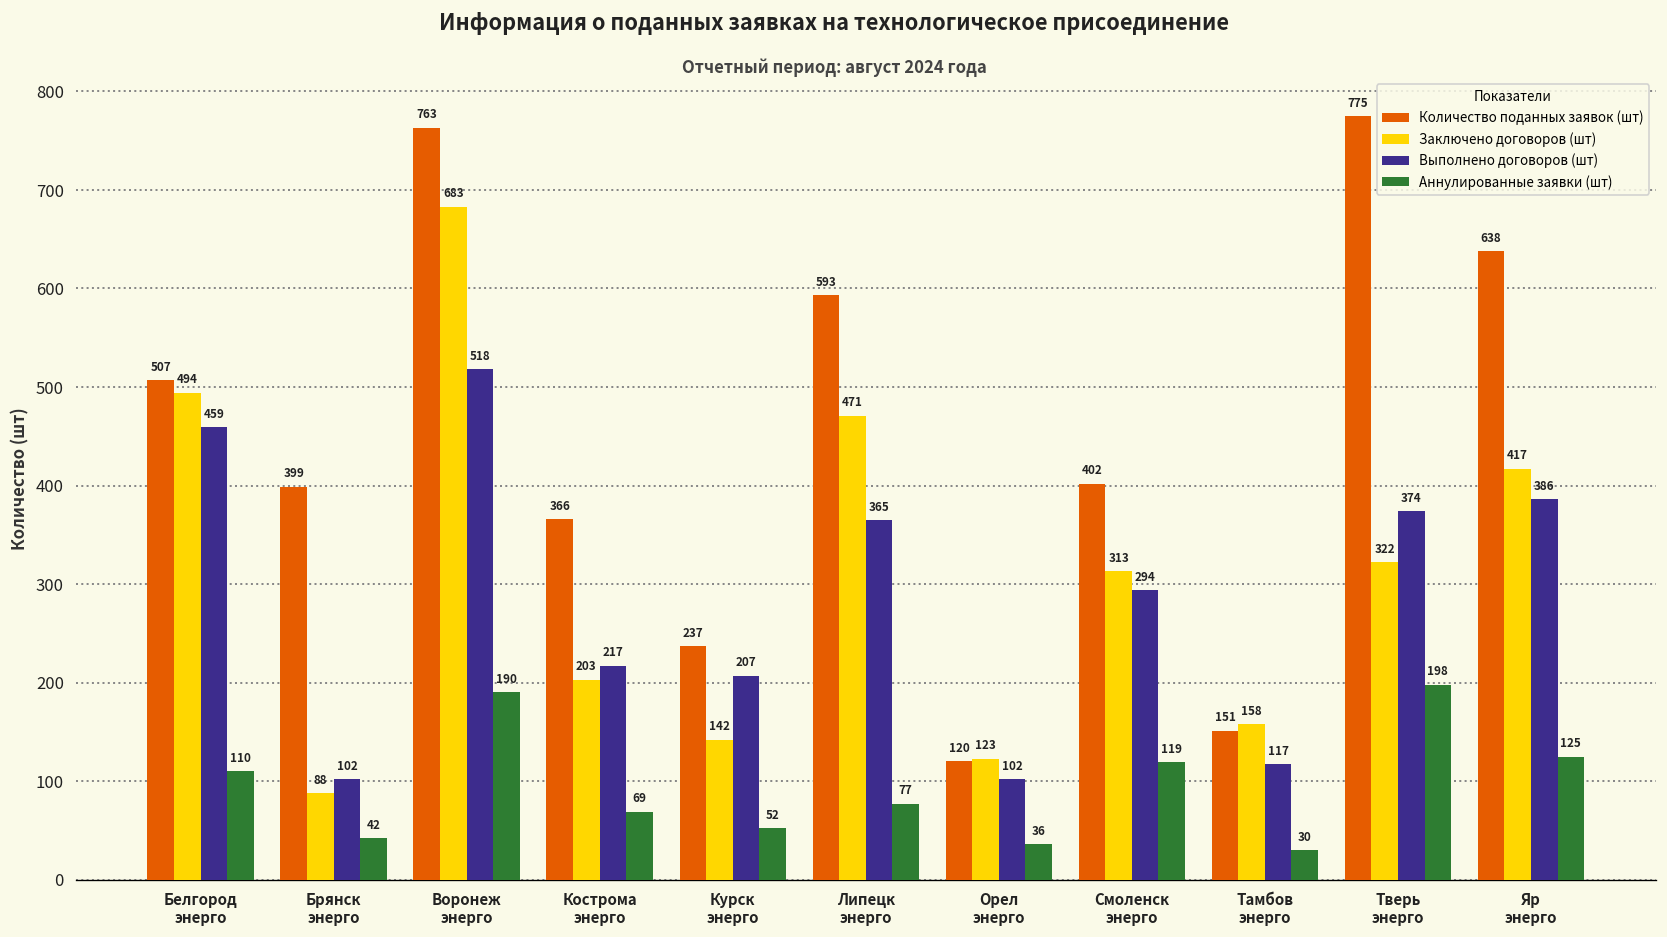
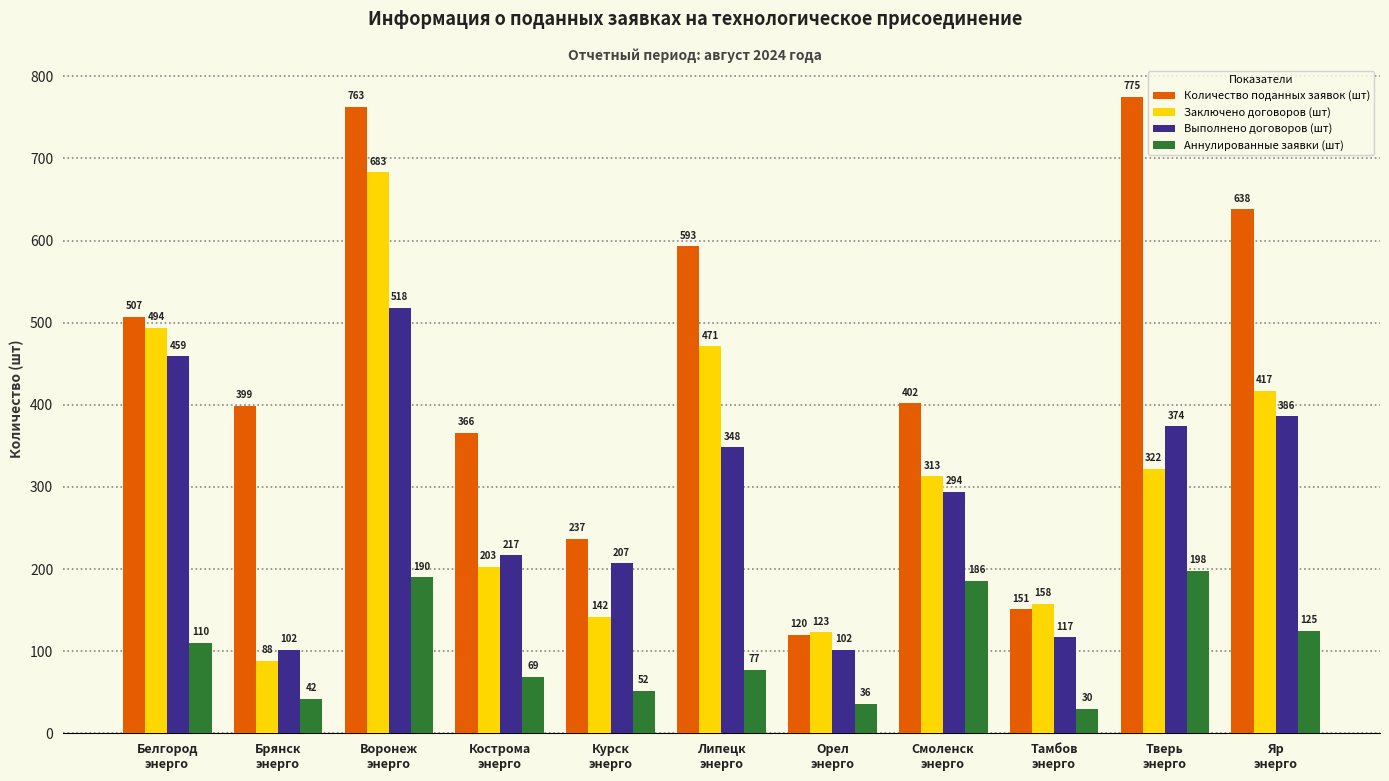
  {
    "Количество поданных заявок (шт)": {
      "Белгород энерго": 507,
      "Брянск энерго": 399,
      "Воронеж энерго": 763,
      "Кострома энерго": 366,
      "Курск энерго": 237,
      "Липецк энерго": 593,
      "Орел энерго": 120,
      "Смоленск энерго": 402,
      "Тамбов энерго": 151,
      "Тверь энерго": 775,
      "Яр энерго": 638
    },
    "Заключено договоров (шт)": {
      "Белгород энерго": 494,
      "Брянск энерго": 88,
      "Воронеж энерго": 683,
      "Кострома энерго": 203,
      "Курск энерго": 142,
      "Липецк энерго": 471,
      "Орел энерго": 123,
      "Смоленск энерго": 313,
      "Тамбов энерго": 158,
      "Тверь энерго": 322,
      "Яр энерго": 417
    },
    "Выполнено договоров (шт)": {
      "Белгород энерго": 459,
      "Брянск энерго": 102,
      "Воронеж энерго": 518,
      "Кострома энерго": 217,
      "Курск энерго": 207,
-     "Липецк энерго": 365,
+     "Липецк энерго": 348,
      "Орел энерго": 102,
      "Смоленск энерго": 294,
      "Тамбов энерго": 117,
      "Тверь энерго": 374,
      "Яр энерго": 386
    },
    "Аннулированные заявки (шт)": {
      "Белгород энерго": 110,
      "Брянск энерго": 42,
      "Воронеж энерго": 190,
      "Кострома энерго": 69,
      "Курск энерго": 52,
      "Липецк энерго": 77,
      "Орел энерго": 36,
-     "Смоленск энерго": 119,
+     "Смоленск энерго": 186,
      "Тамбов энерго": 30,
      "Тверь энерго": 198,
      "Яр энерго": 125
    }
  }
